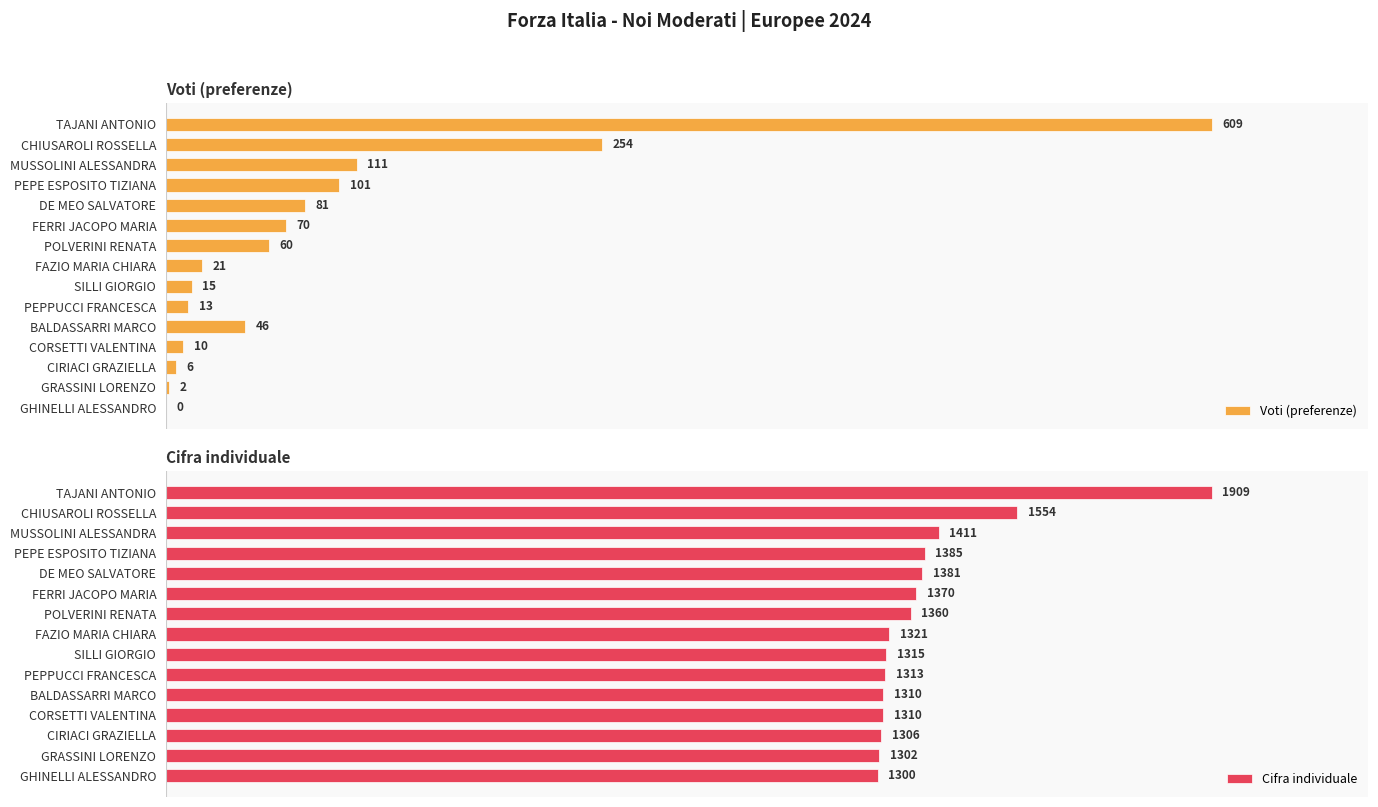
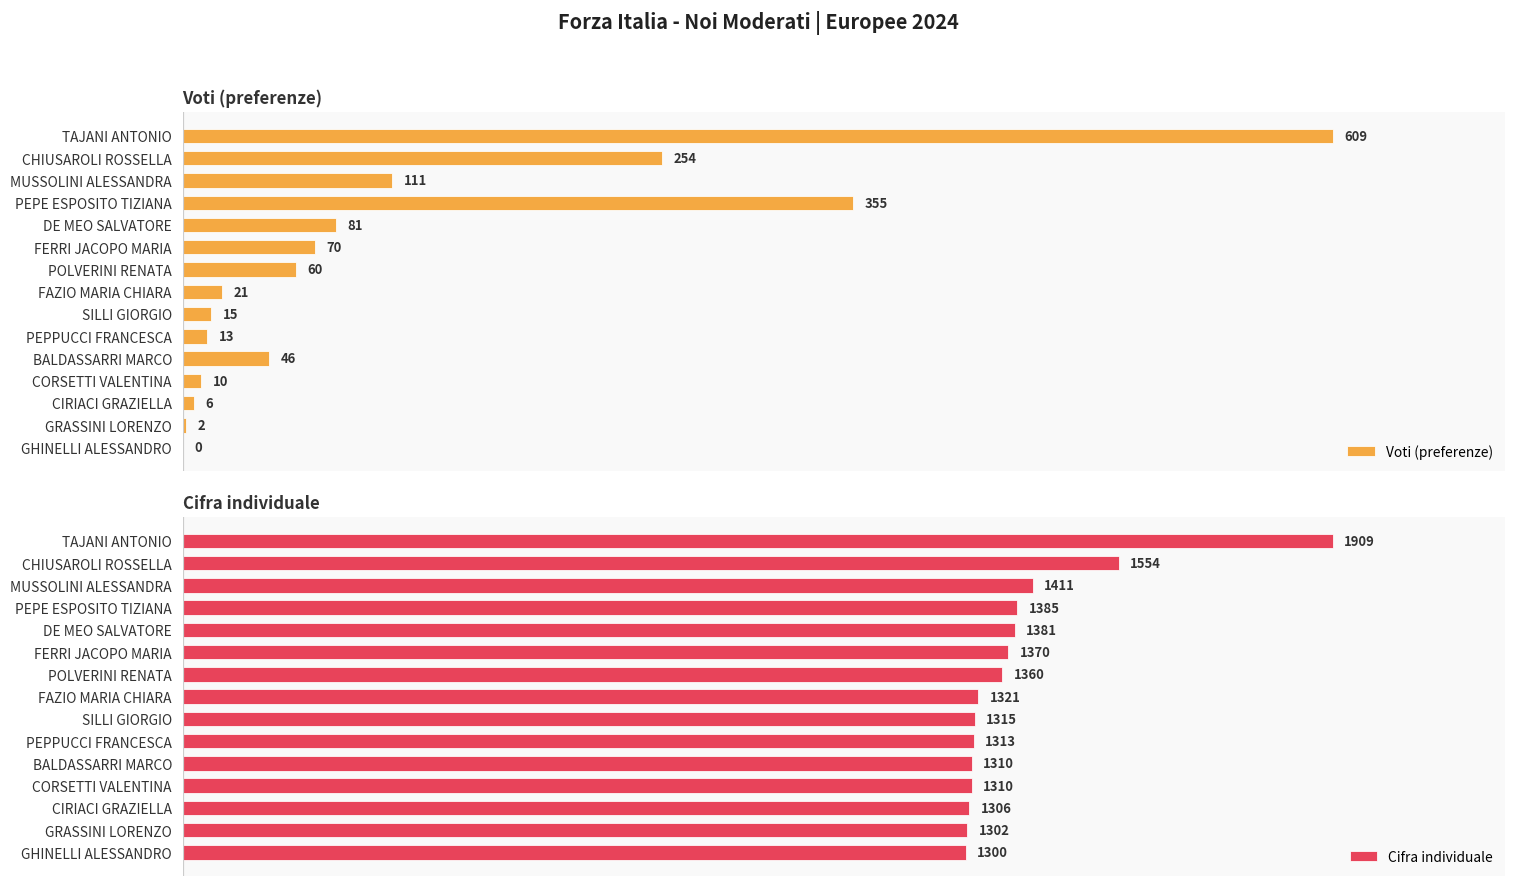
  {
    "Voti (preferenze)": {
      "TAJANI ANTONIO": 609,
      "CHIUSAROLI ROSSELLA": 254,
      "MUSSOLINI ALESSANDRA": 111,
-     "PEPE ESPOSITO TIZIANA": 101,
+     "PEPE ESPOSITO TIZIANA": 355,
      "DE MEO SALVATORE": 81,
      "FERRI JACOPO MARIA": 70,
      "POLVERINI RENATA": 60,
      "FAZIO MARIA CHIARA": 21,
      "SILLI GIORGIO": 15,
      "PEPPUCCI FRANCESCA": 13,
      "BALDASSARRI MARCO": 46,
      "CORSETTI VALENTINA": 10,
      "CIRIACI GRAZIELLA": 6,
      "GRASSINI LORENZO": 2,
      "GHINELLI ALESSANDRO": 0
    },
    "Cifra individuale": {
      "TAJANI ANTONIO": 1909,
      "CHIUSAROLI ROSSELLA": 1554,
      "MUSSOLINI ALESSANDRA": 1411,
      "PEPE ESPOSITO TIZIANA": 1385,
      "DE MEO SALVATORE": 1381,
      "FERRI JACOPO MARIA": 1370,
      "POLVERINI RENATA": 1360,
      "FAZIO MARIA CHIARA": 1321,
      "SILLI GIORGIO": 1315,
      "PEPPUCCI FRANCESCA": 1313,
      "BALDASSARRI MARCO": 1310,
      "CORSETTI VALENTINA": 1310,
      "CIRIACI GRAZIELLA": 1306,
      "GRASSINI LORENZO": 1302,
      "GHINELLI ALESSANDRO": 1300
    }
  }
